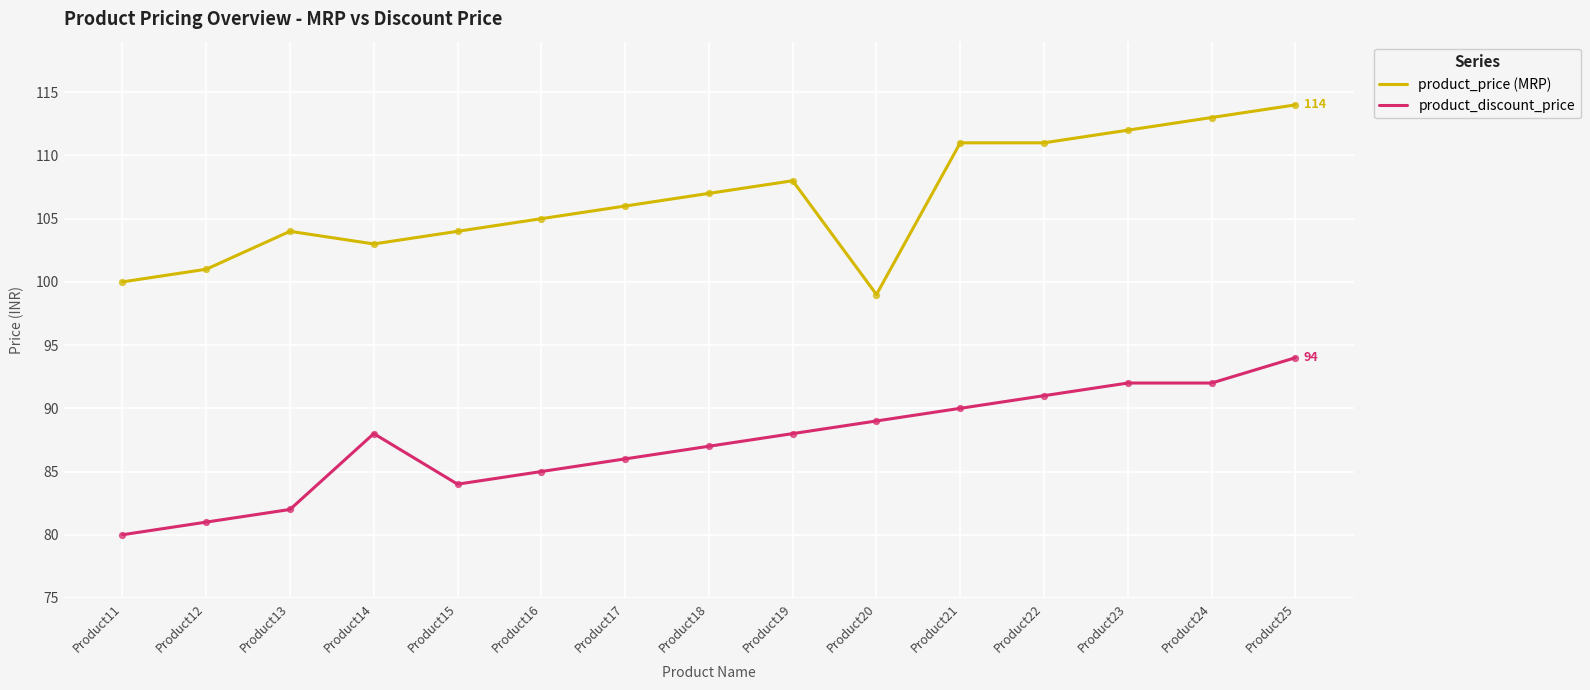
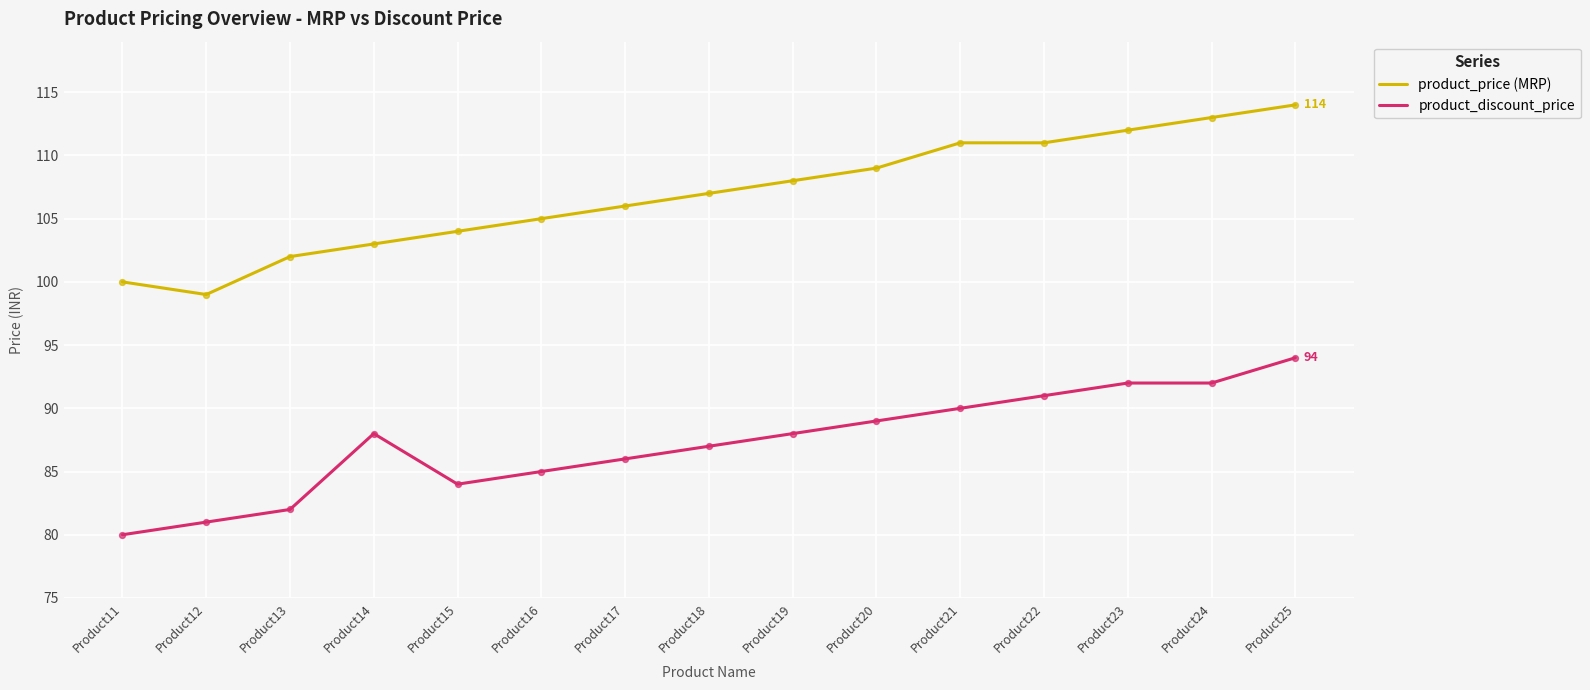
  {
    "product_price (MRP)": {
      "Product11": 100,
-     "Product12": 101,
-     "Product13": 104,
+     "Product12": 99,
+     "Product13": 102,
      "Product14": 103,
      "Product15": 104,
      "Product16": 105,
      "Product17": 106,
      "Product18": 107,
      "Product19": 108,
-     "Product20": 99,
+     "Product20": 109,
      "Product21": 111,
      "Product22": 111,
      "Product23": 112,
      "Product24": 113
    },
    "product_discount_price": {
      "Product25": 94
    }
  }
